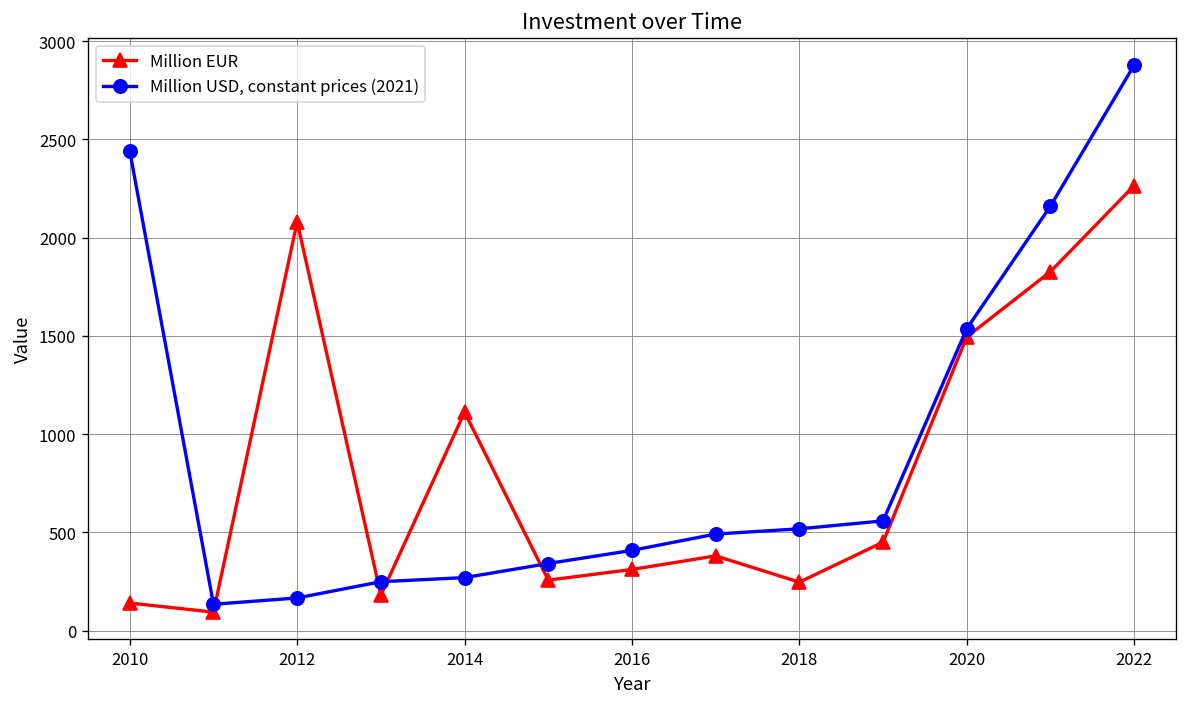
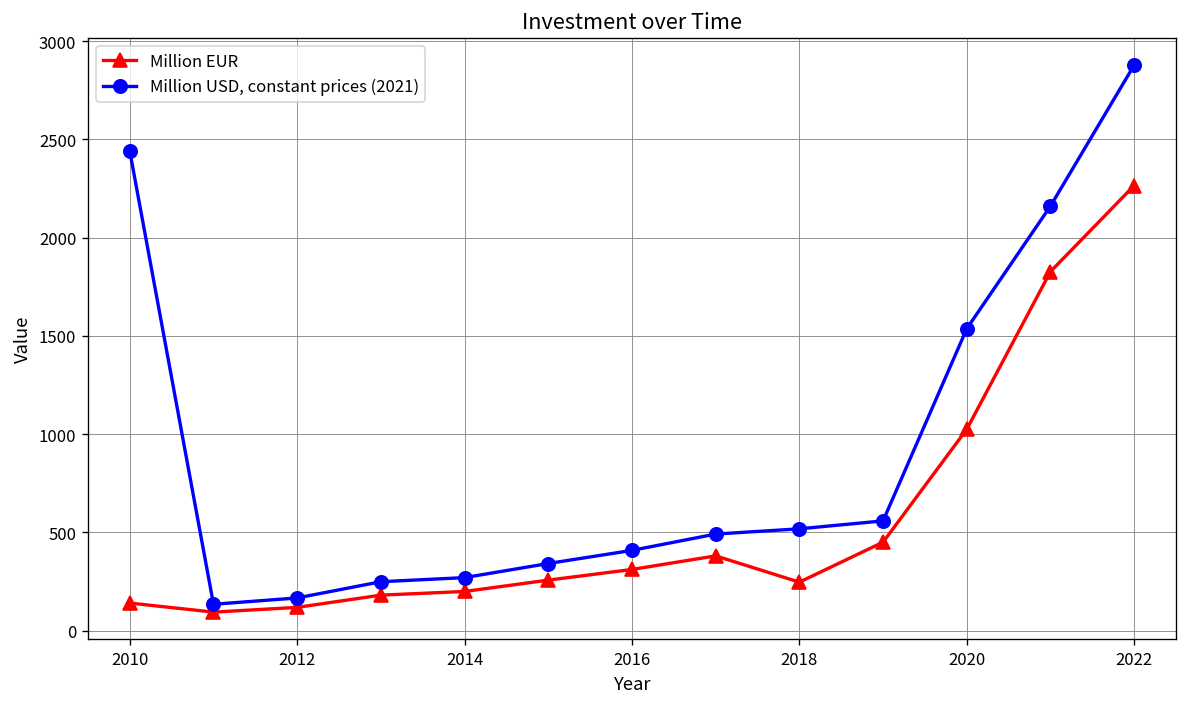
  {
    "Million EUR": {
      "2010": 140,
-     "2012": 2080,
-     "2014": 1110,
+     "2012": 120,
+     "2014": 200,
      "2016": 310,
      "2018": 250,
-     "2020": 1490,
+     "2020": 1020,
      "2022": 2260
    },
    "Million USD, constant prices (2021)": {
      "2010": 2440,
      "2012": 170,
      "2014": 270,
      "2016": 410,
      "2018": 520,
      "2020": 1540,
      "2022": 2880
    }
  }
